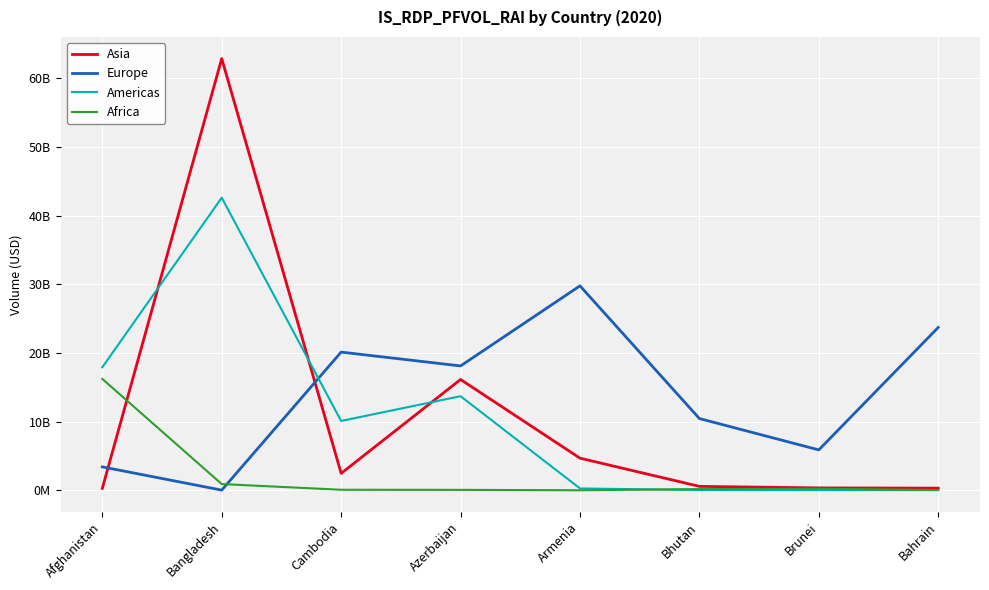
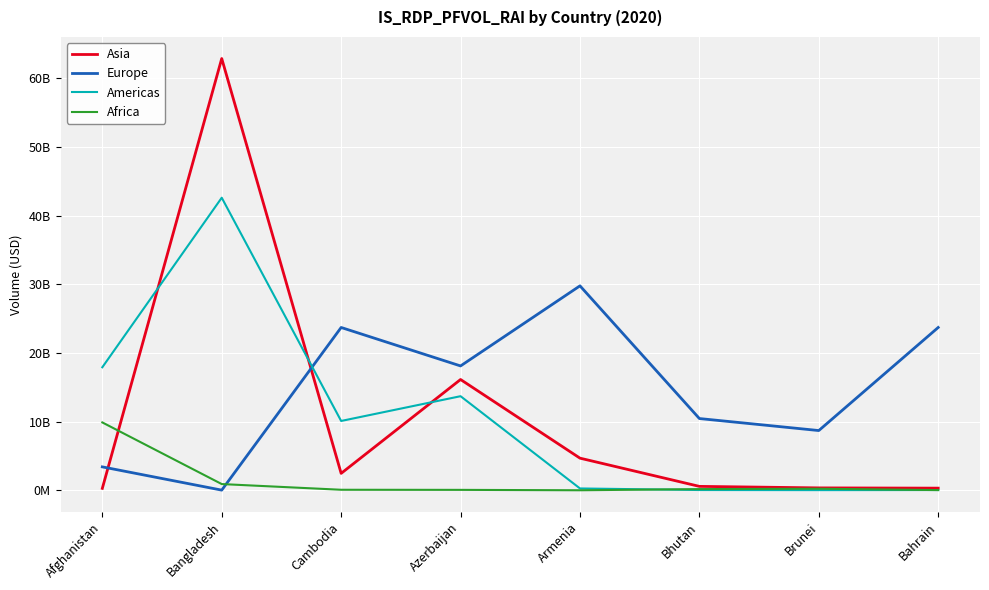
  {
    "Asia": {
      "Afghanistan": 0,
      "Bangladesh": 63000000000,
      "Cambodia": 2000000000,
      "Azerbaijan": 16000000000,
      "Armenia": 5000000000,
      "Bhutan": 1000000000
    },
    "Europe": {
      "Afghanistan": 3000000000,
      "Bangladesh": 0,
-     "Cambodia": 20000000000,
+     "Cambodia": 24000000000,
      "Azerbaijan": 18000000000,
      "Armenia": 30000000000,
      "Bhutan": 10000000000,
-     "Brunei": 6000000000,
+     "Brunei": 9000000000,
      "Bahrain": 24000000000
    },
    "Americas": {
      "Afghanistan": 18000000000,
      "Bangladesh": 43000000000,
      "Cambodia": 10000000000,
      "Azerbaijan": 14000000000
    },
    "Africa": {
-     "Afghanistan": 16000000000,
+     "Afghanistan": 10000000000,
      "Bangladesh": 1000000000,
      "Cambodia": 0,
      "Azerbaijan": 0
    }
  }
